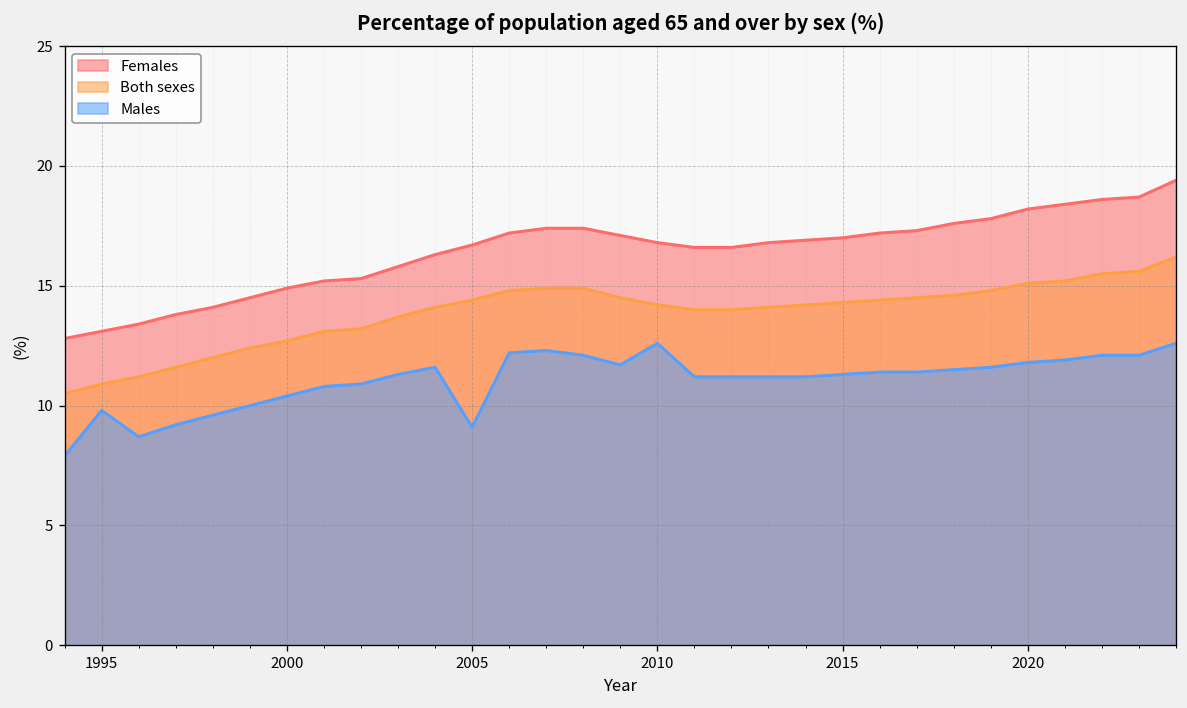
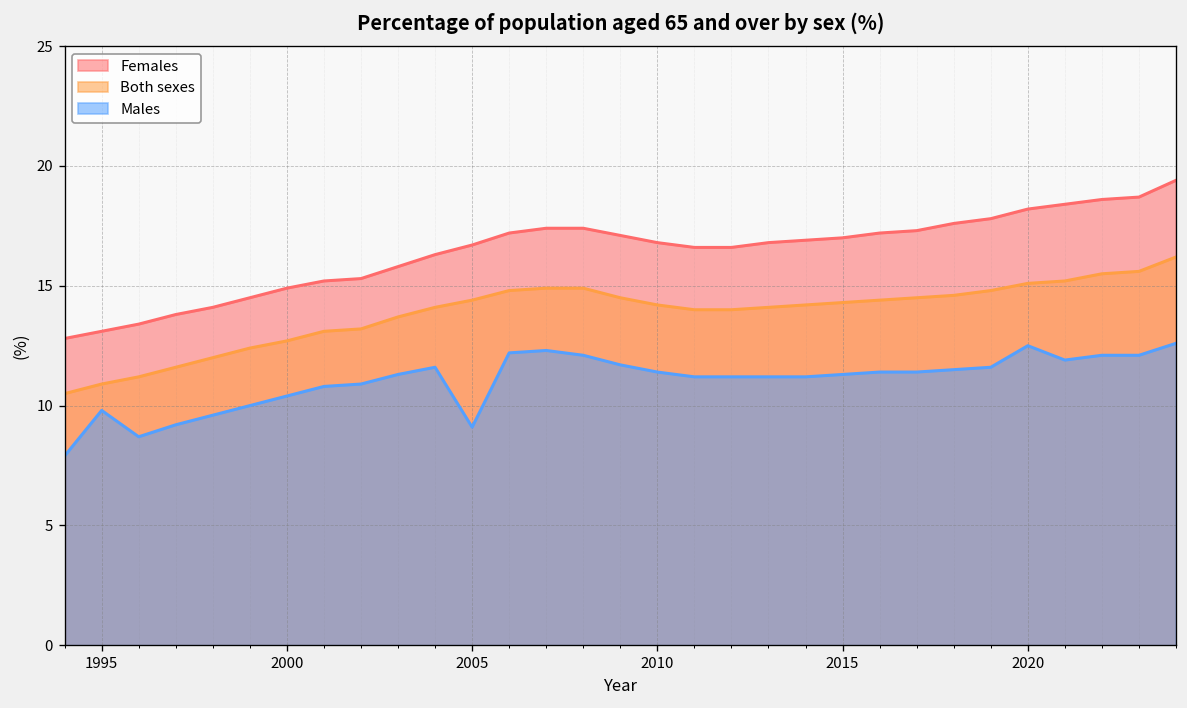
  {
    "Males": {
      "1995": 9.8,
      "2000": 10.4,
      "2005": 9.1,
-     "2010": 12.6,
+     "2010": 11.4,
      "2015": 11.3,
-     "2020": 11.8
+     "2020": 12.5
    }
  }
